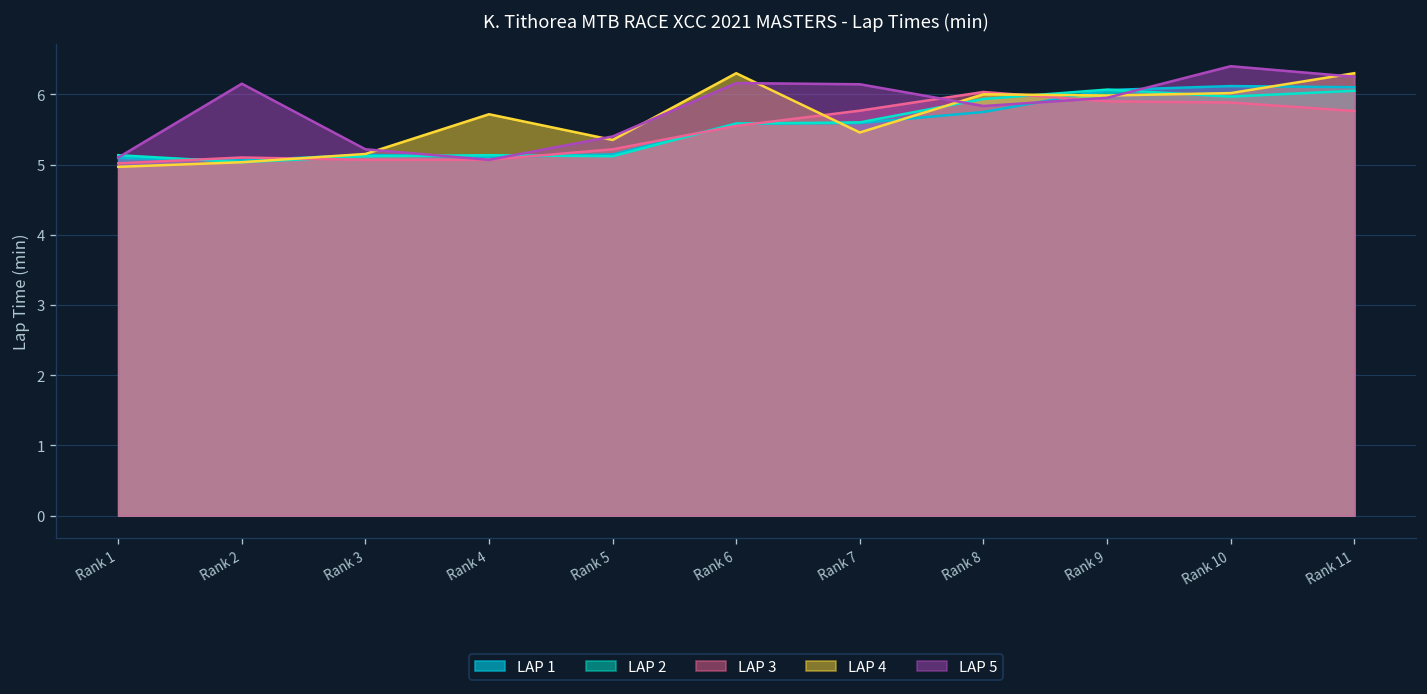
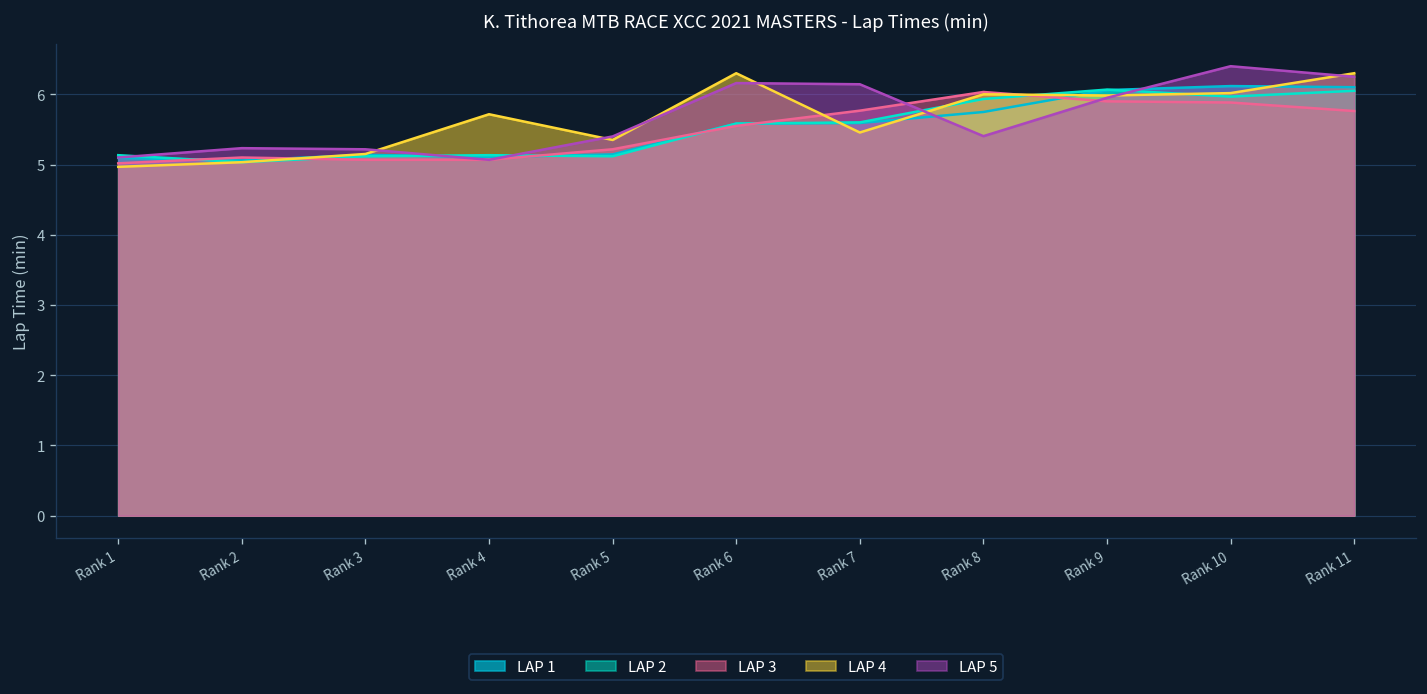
  {
    "LAP 3": {
      "Rank 1": 5.0,
      "Rank 3": 5.1,
      "Rank 5": 5.2,
      "Rank 7": 5.8,
      "Rank 9": 5.9,
      "Rank 10": 5.9,
      "Rank 11": 5.8
    },
    "LAP 4": {
      "Rank 1": 5.0,
      "Rank 4": 5.7,
      "Rank 5": 5.4,
      "Rank 6": 6.3,
      "Rank 7": 5.5,
      "Rank 10": 6.0,
      "Rank 11": 6.3
    },
    "LAP 5": {
-     "Rank 2": 6.2,
+     "Rank 2": 5.2,
      "Rank 3": 5.2,
      "Rank 5": 5.4,
      "Rank 6": 6.2,
      "Rank 7": 6.1,
-     "Rank 8": 5.8,
+     "Rank 8": 5.4,
      "Rank 10": 6.4,
      "Rank 11": 6.3
    }
  }
